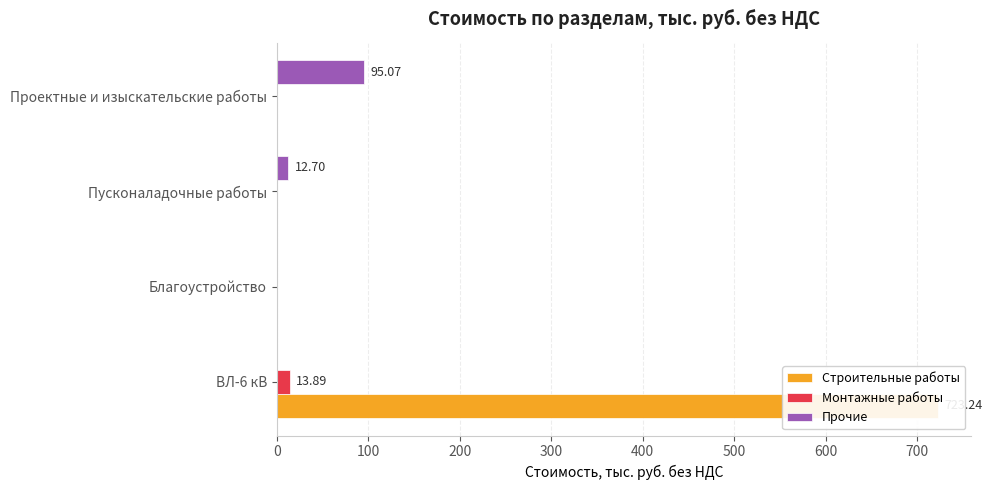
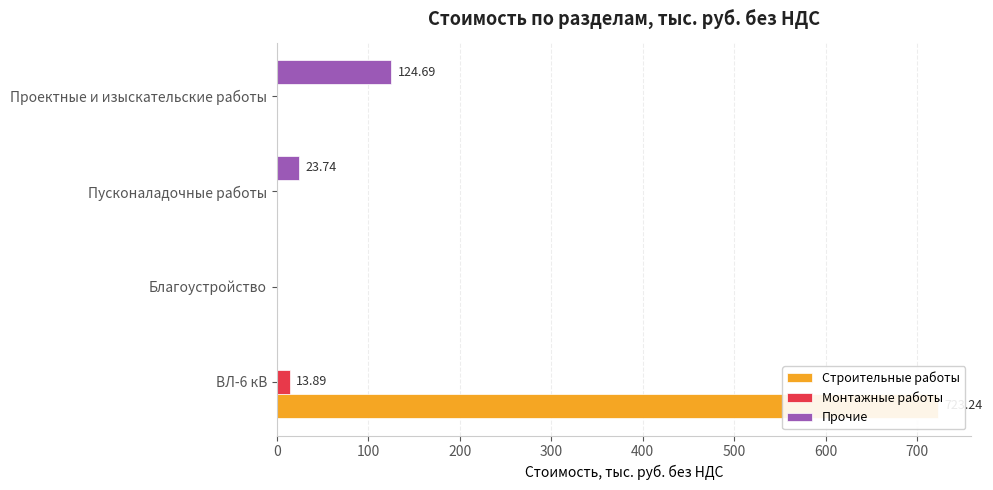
  {
    "Строительные работы": {
      "Проектные и изыскательские работы": 0,
      "Пусконаладочные работы": 0,
      "Благоустройство": 0
    },
    "Монтажные работы": {
      "ВЛ-6 кВ": 13.89
    },
    "Прочие": {
-     "Проектные и изыскательские работы": 95.07,
-     "Пусконаладочные работы": 12.70
+     "Проектные и изыскательские работы": 124.69,
+     "Пусконаладочные работы": 23.74
    }
  }
